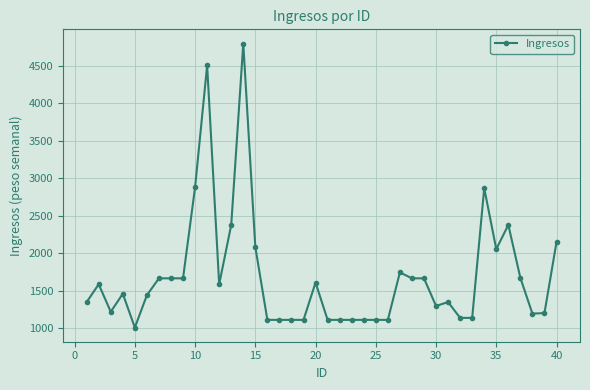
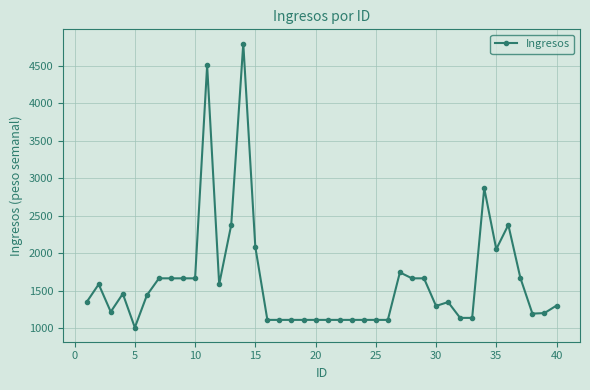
  {
    "5": 1000,
-   "10": 2900,
+   "10": 1700,
    "15": 2100,
-   "20": 1600,
+   "20": 1100,
    "25": 1100,
    "30": 1300,
    "35": 2100,
-   "40": 2100
+   "40": 1300
  }
